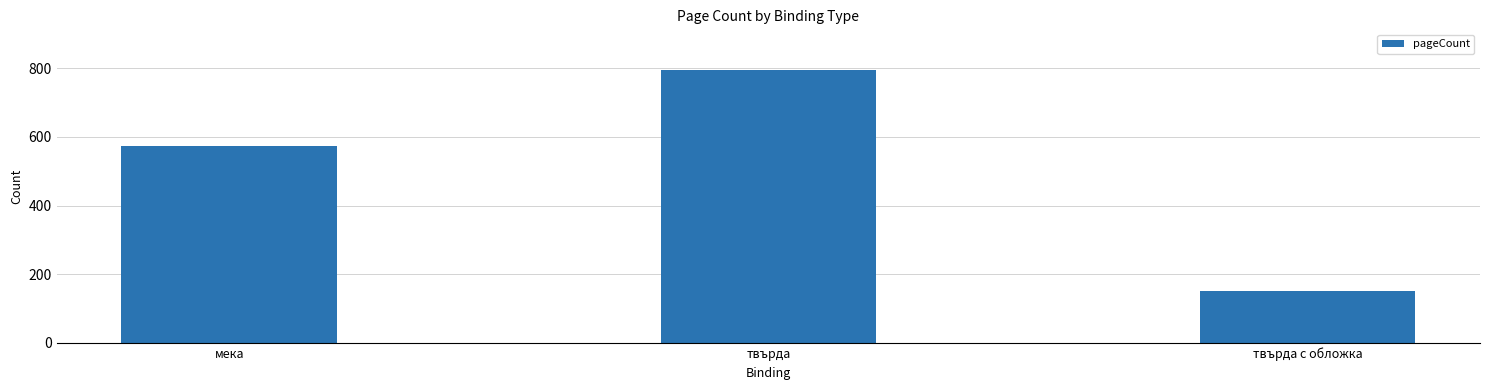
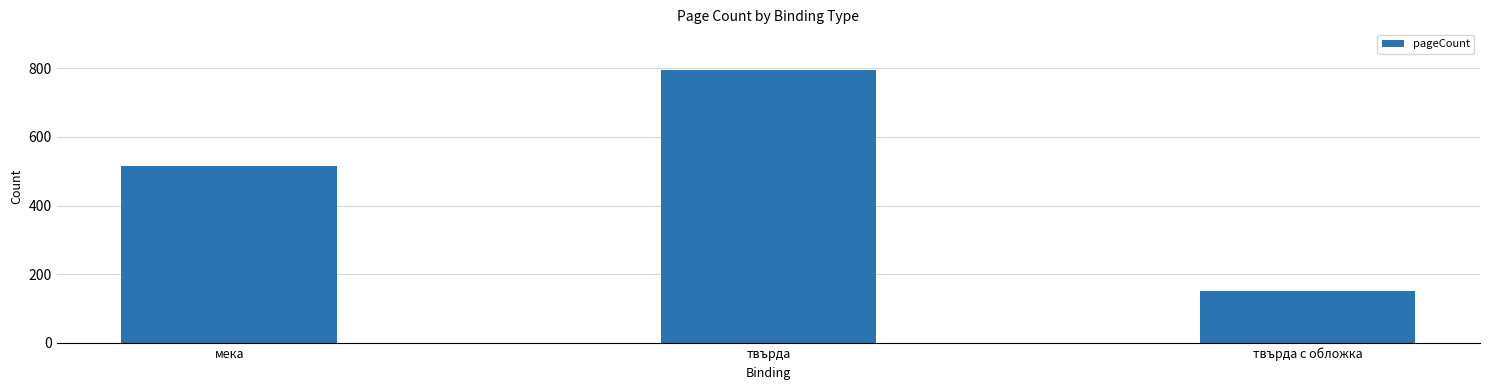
  {
-   "мека": 570,
+   "мека": 520,
    "твърда": 790,
    "твърда с обложка": 150
  }
